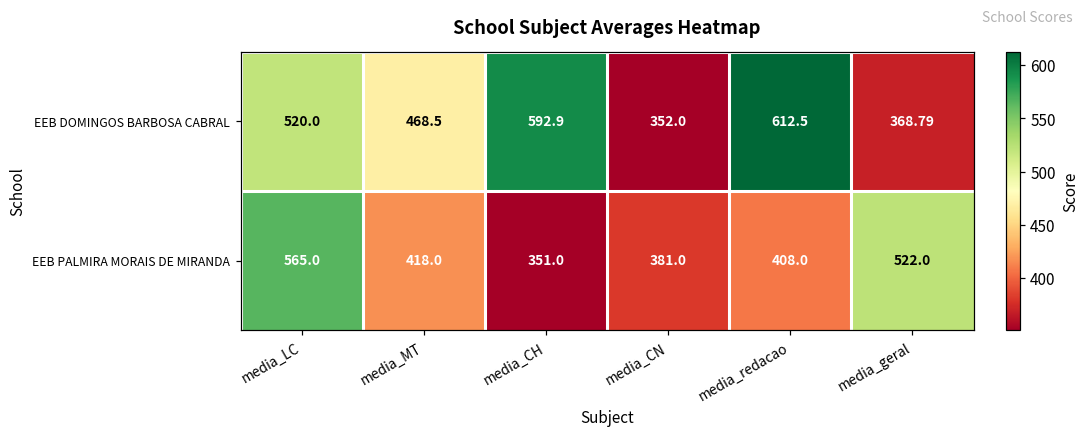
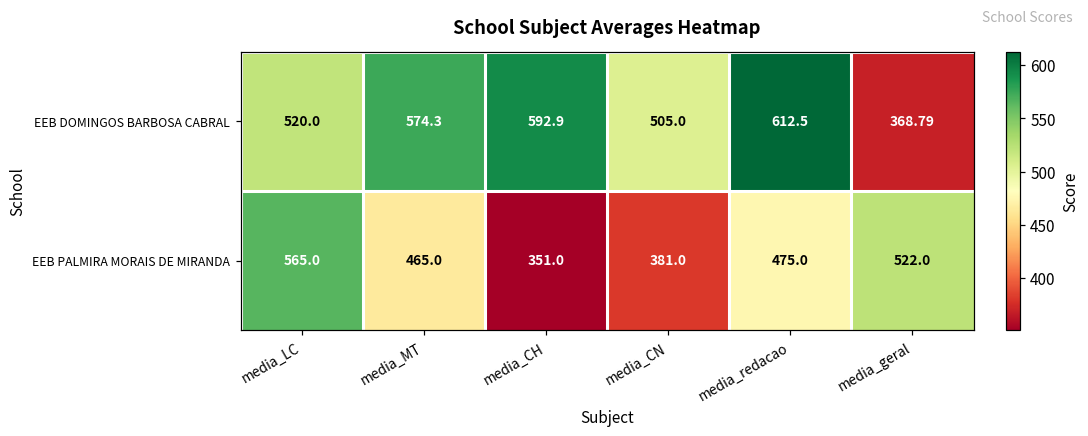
  {
    "EEB DOMINGOS BARBOSA CABRAL": {
      "media_LC": 520.0,
-     "media_MT": 468.5,
+     "media_MT": 574.3,
      "media_CH": 592.9,
-     "media_CN": 352.0,
+     "media_CN": 505.0,
      "media_redacao": 612.5,
      "media_geral": 368.79
    },
    "EEB PALMIRA MORAIS DE MIRANDA": {
      "media_LC": 565.0,
-     "media_MT": 418.0,
+     "media_MT": 465.0,
      "media_CH": 351.0,
      "media_CN": 381.0,
-     "media_redacao": 408.0,
+     "media_redacao": 475.0,
      "media_geral": 522.0
    }
  }
